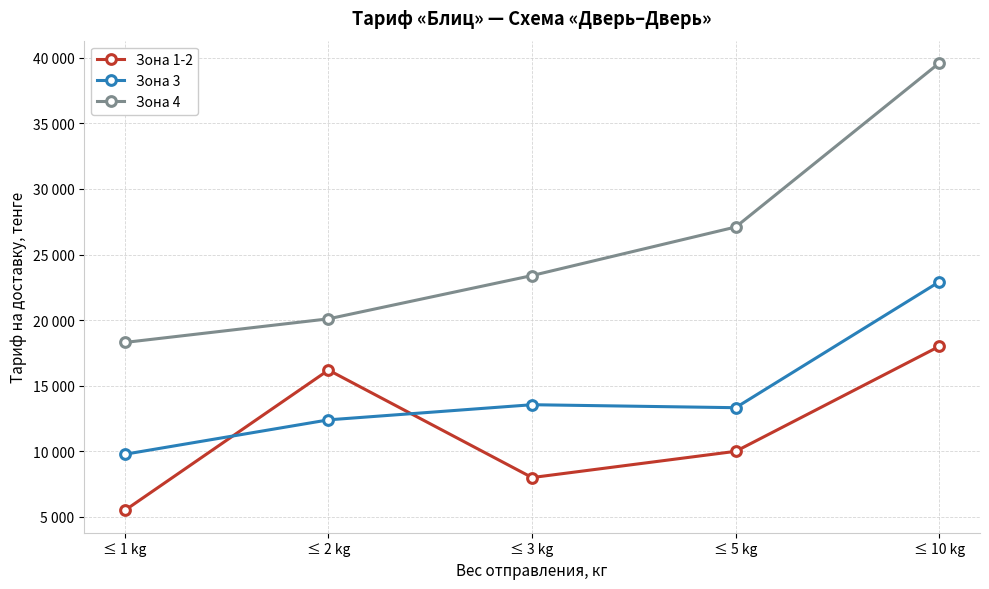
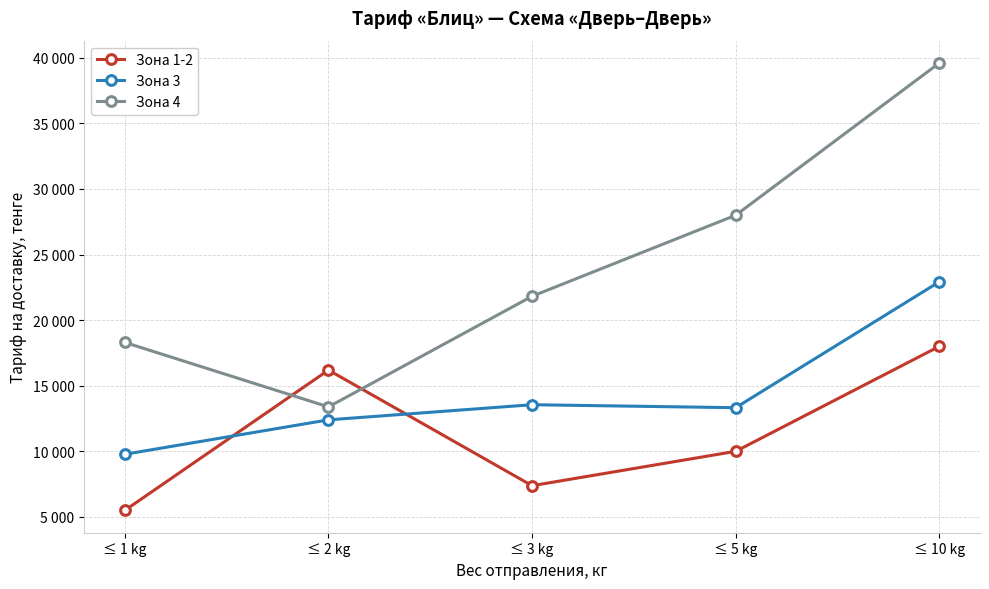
  {
    "Зона 1-2": {
      "≤ 1 kg": 5500,
      "≤ 2 kg": 16200,
-     "≤ 3 kg": 8000,
+     "≤ 3 kg": 7400,
      "≤ 5 kg": 10000,
      "≤ 10 kg": 18000
    },
    "Зона 3": {
      "≤ 1 kg": 9800,
      "≤ 2 kg": 12400,
      "≤ 3 kg": 13600,
      "≤ 5 kg": 13300,
      "≤ 10 kg": 22900
    },
    "Зона 4": {
      "≤ 1 kg": 18300,
-     "≤ 2 kg": 20100,
-     "≤ 3 kg": 23400,
-     "≤ 5 kg": 27100,
+     "≤ 2 kg": 13400,
+     "≤ 3 kg": 21800,
+     "≤ 5 kg": 28000,
      "≤ 10 kg": 39600
    }
  }
